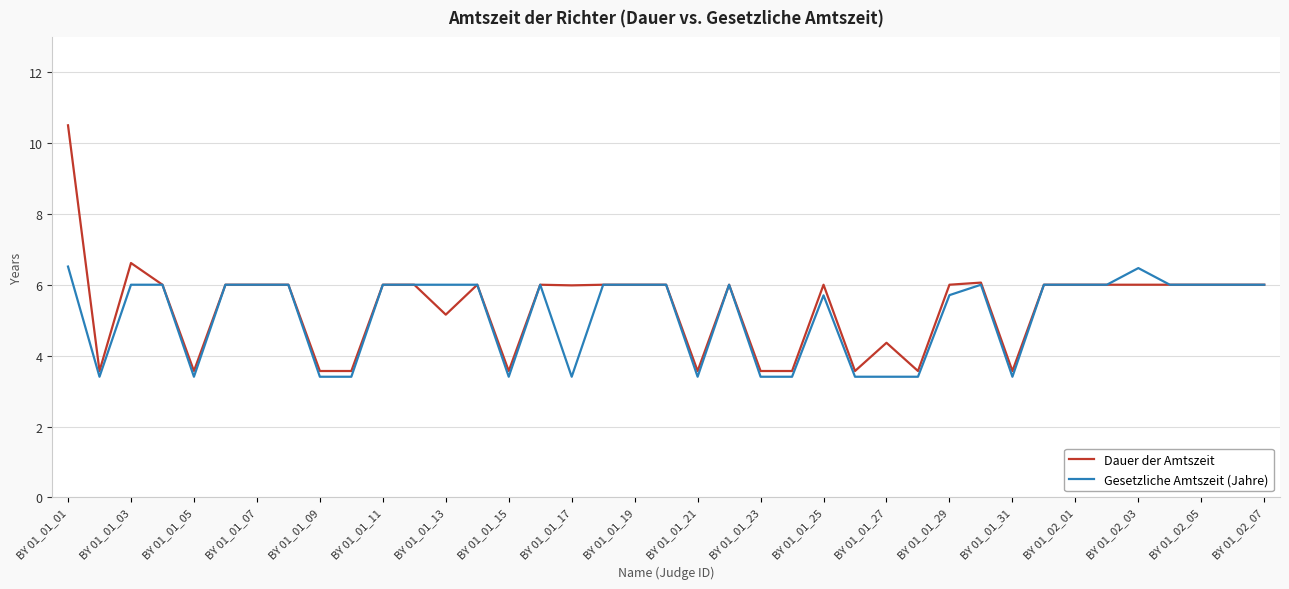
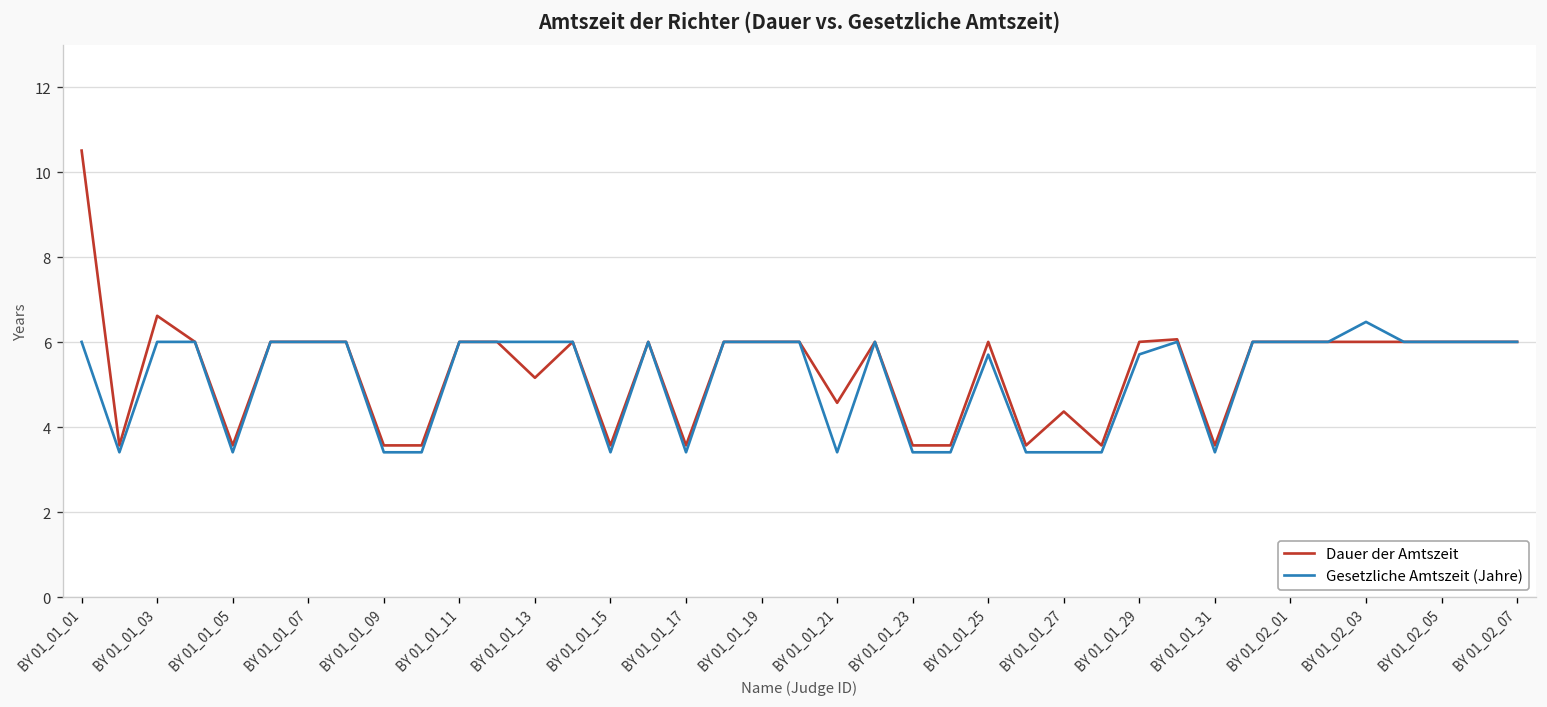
  {
    "Dauer der Amtszeit": {
      "BY 01_01_01": 10.5,
      "BY 01_01_03": 6.6,
      "BY 01_01_05": 3.6,
      "BY 01_01_09": 3.6,
      "BY 01_01_13": 5.2,
      "BY 01_01_15": 3.6,
-     "BY 01_01_17": 6.0,
-     "BY 01_01_21": 3.6,
+     "BY 01_01_17": 3.6,
+     "BY 01_01_21": 4.6,
      "BY 01_01_23": 3.6,
      "BY 01_01_25": 6.0,
      "BY 01_01_27": 4.4,
      "BY 01_01_29": 6.0,
      "BY 01_01_31": 3.6,
      "BY 01_02_03": 6.0
    },
    "Gesetzliche Amtszeit (Jahre)": {
-     "BY 01_01_01": 6.5,
+     "BY 01_01_01": 6.0,
      "BY 01_01_03": 6.0,
      "BY 01_01_05": 3.4,
      "BY 01_01_09": 3.4,
      "BY 01_01_13": 6.0,
      "BY 01_01_15": 3.4,
      "BY 01_01_17": 3.4,
      "BY 01_01_21": 3.4,
      "BY 01_01_23": 3.4,
      "BY 01_01_25": 5.7,
      "BY 01_01_27": 3.4,
      "BY 01_01_29": 5.7,
      "BY 01_01_31": 3.4,
      "BY 01_02_03": 6.5
    }
  }
